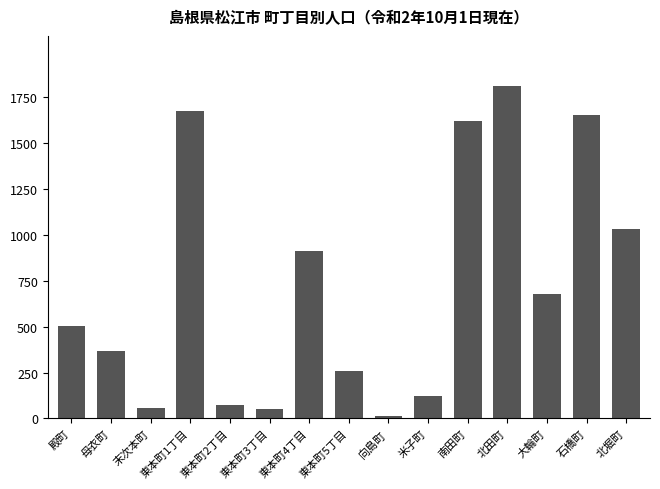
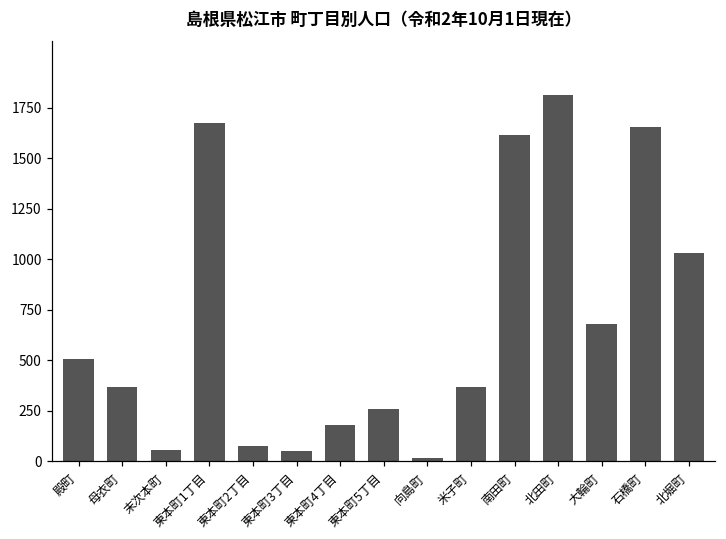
  {
    "殿町": 510,
    "母衣町": 370,
    "末次本町": 60,
    "東本町1丁目": 1680,
    "東本町2丁目": 80,
    "東本町3丁目": 50,
-   "東本町4丁目": 910,
+   "東本町4丁目": 180,
    "東本町5丁目": 260,
    "向島町": 20,
-   "米子町": 120,
+   "米子町": 370,
    "南田町": 1620,
    "北田町": 1810,
    "大輪町": 680,
    "石橋町": 1650,
    "北堀町": 1030
  }
